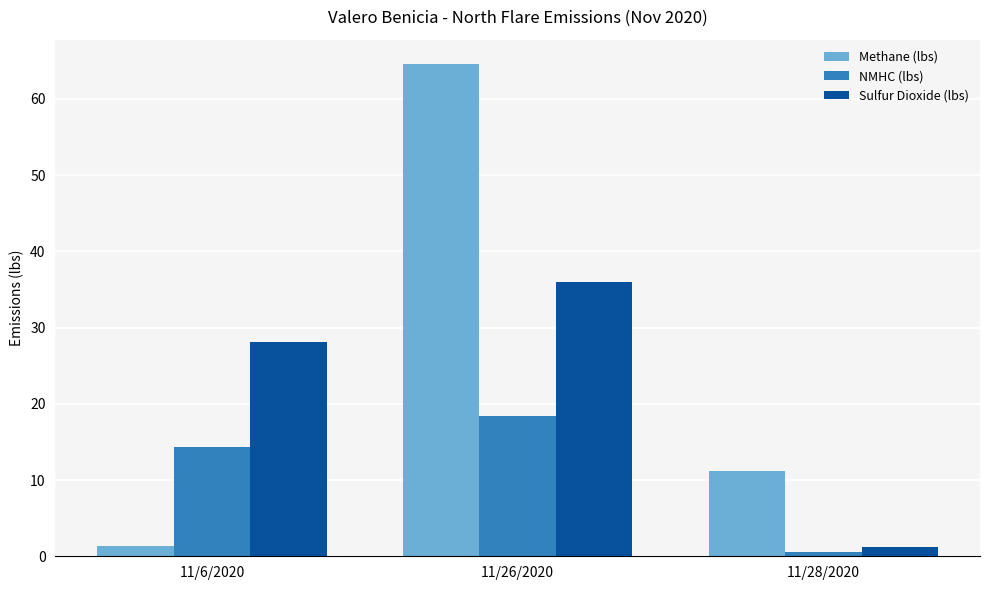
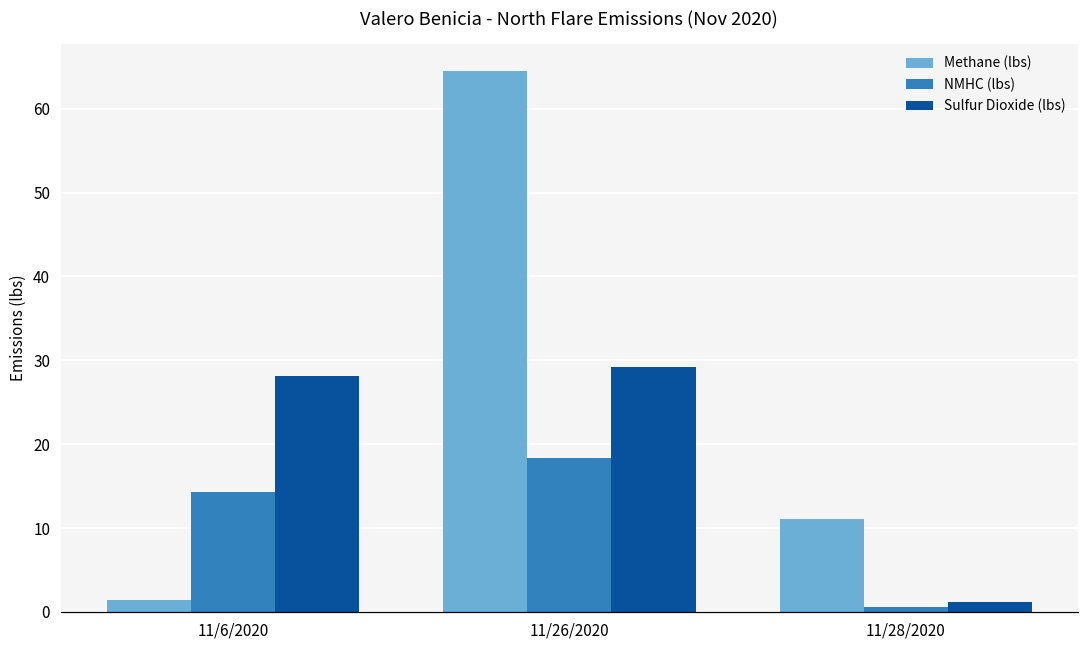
  {
    "Methane (lbs)": {
      "11/6/2020": 1,
      "11/26/2020": 65,
      "11/28/2020": 11
    },
    "NMHC (lbs)": {
      "11/6/2020": 14,
      "11/26/2020": 18,
      "11/28/2020": 1
    },
    "Sulfur Dioxide (lbs)": {
      "11/6/2020": 28,
-     "11/26/2020": 36,
+     "11/26/2020": 29,
      "11/28/2020": 1
    }
  }
